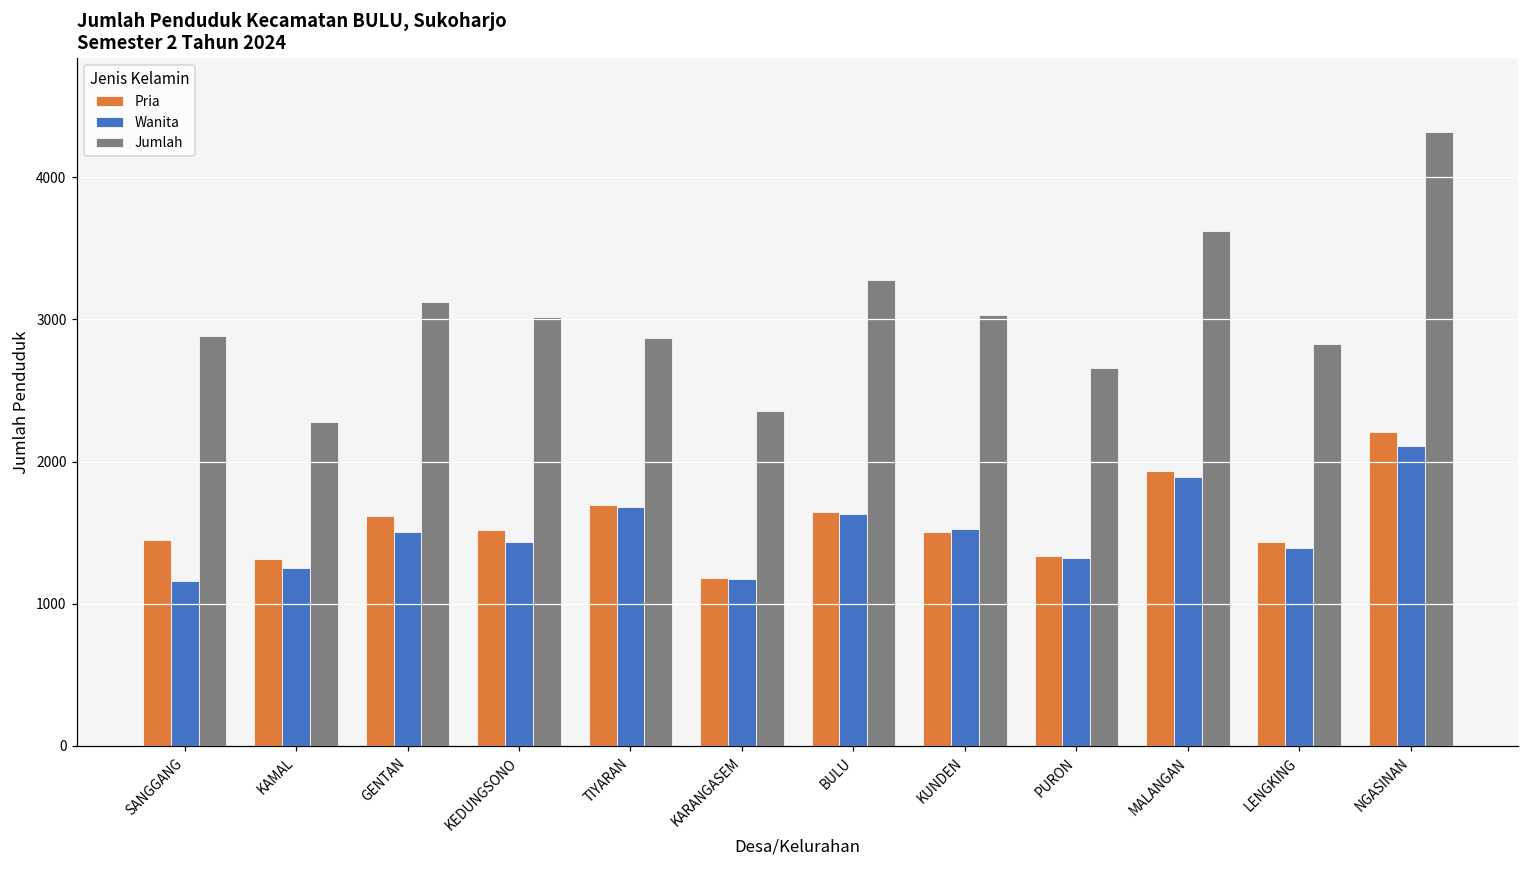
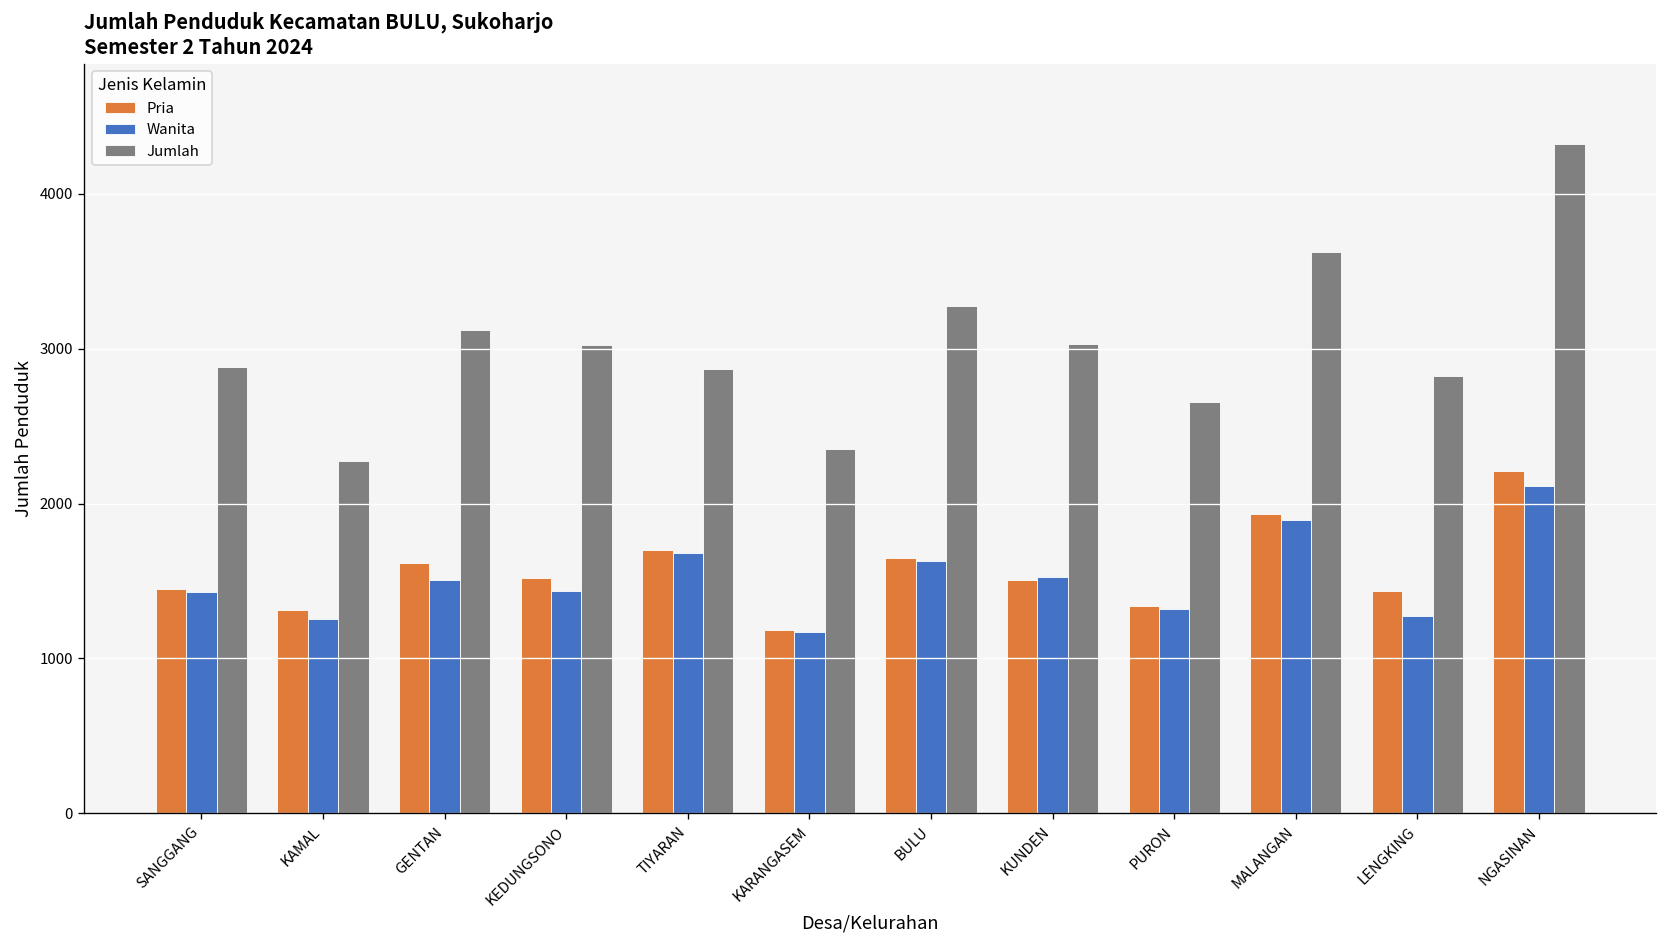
  {
    "Pria": {
      "SANGGANG": 1450,
      "KAMAL": 1310,
      "GENTAN": 1620,
      "KEDUNGSONO": 1520,
      "TIYARAN": 1700,
      "KARANGASEM": 1180,
      "BULU": 1650,
      "KUNDEN": 1510,
      "PURON": 1340,
      "MALANGAN": 1930,
      "LENGKING": 1430,
      "NGASINAN": 2210
    },
    "Wanita": {
-     "SANGGANG": 1160,
+     "SANGGANG": 1430,
      "KAMAL": 1250,
      "GENTAN": 1510,
      "KEDUNGSONO": 1430,
      "TIYARAN": 1680,
      "KARANGASEM": 1170,
      "BULU": 1630,
      "KUNDEN": 1530,
      "PURON": 1320,
      "MALANGAN": 1890,
-     "LENGKING": 1390,
+     "LENGKING": 1280,
      "NGASINAN": 2110
    },
    "Jumlah": {
      "SANGGANG": 2880,
      "KAMAL": 2280,
      "GENTAN": 3120,
      "KEDUNGSONO": 3020,
      "TIYARAN": 2870,
      "KARANGASEM": 2350,
      "BULU": 3280,
      "KUNDEN": 3030,
      "PURON": 2660,
      "MALANGAN": 3620,
      "LENGKING": 2820,
      "NGASINAN": 4320
    }
  }
